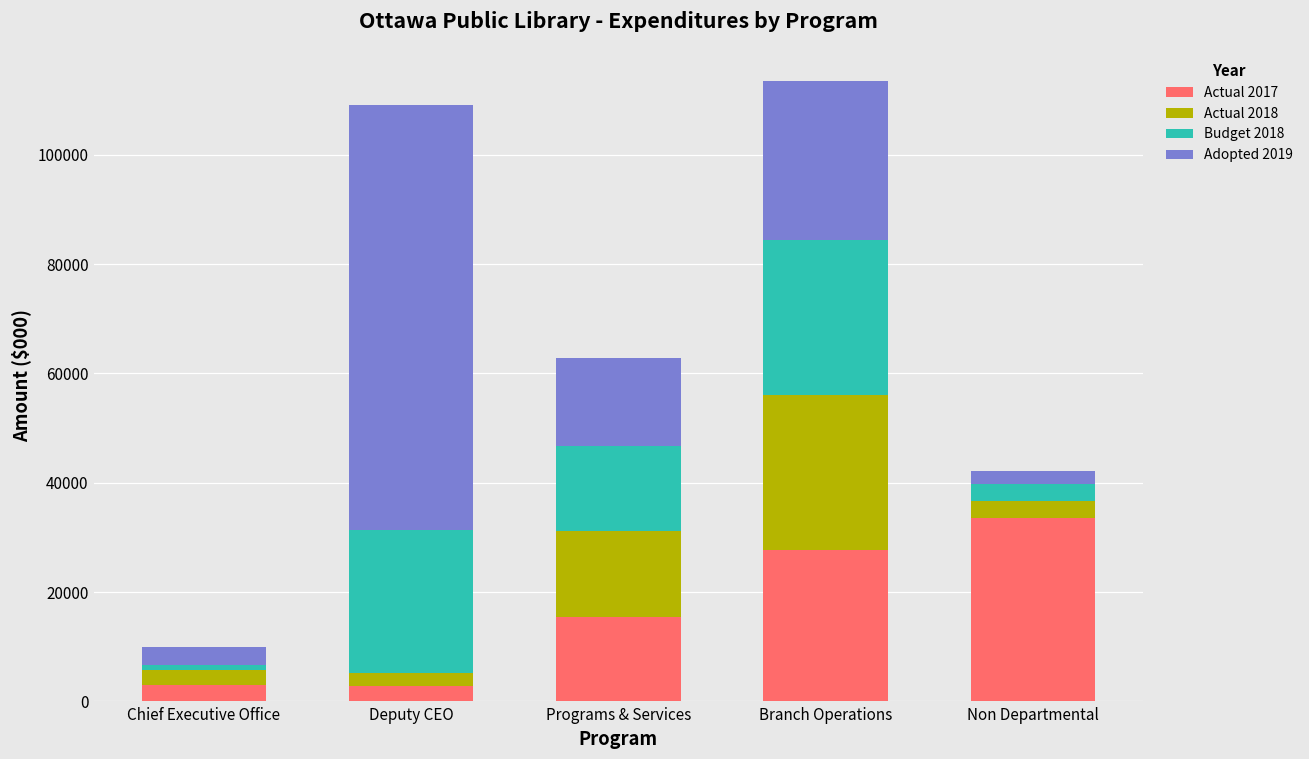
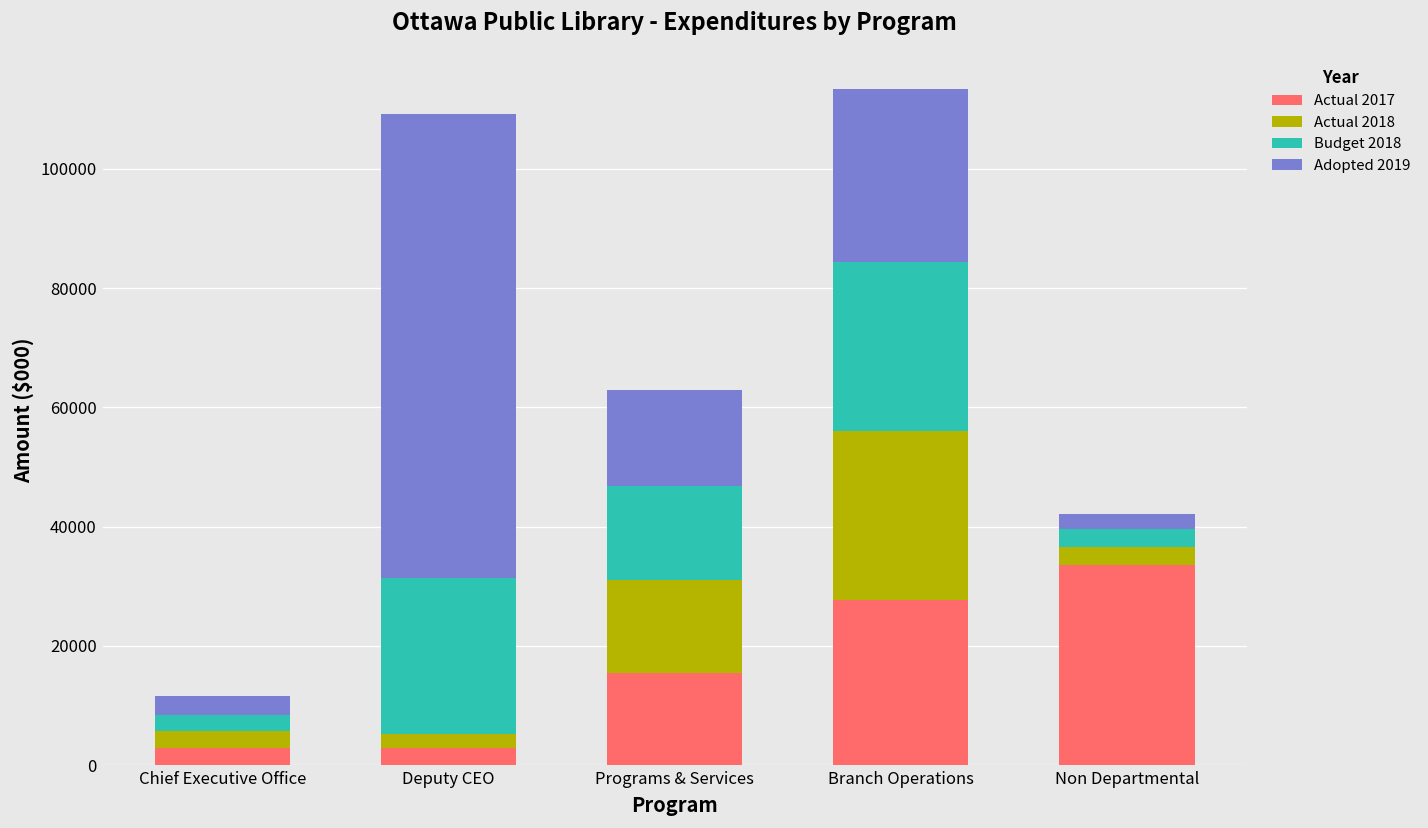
  {
    "Actual 2017": {
      "Chief Executive Office": 3000,
      "Deputy CEO": 3000,
      "Programs & Services": 15000,
      "Branch Operations": 28000,
      "Non Departmental": 34000
    },
    "Actual 2018": {
      "Chief Executive Office": 3000,
      "Deputy CEO": 2000,
      "Programs & Services": 16000,
      "Branch Operations": 28000,
      "Non Departmental": 3000
    },
    "Budget 2018": {
-     "Chief Executive Office": 1000,
+     "Chief Executive Office": 3000,
      "Deputy CEO": 26000,
      "Programs & Services": 16000,
      "Branch Operations": 28000,
      "Non Departmental": 3000
    },
    "Adopted 2019": {
      "Chief Executive Office": 3000,
      "Deputy CEO": 78000,
      "Programs & Services": 16000,
      "Branch Operations": 29000,
      "Non Departmental": 2000
    }
  }
